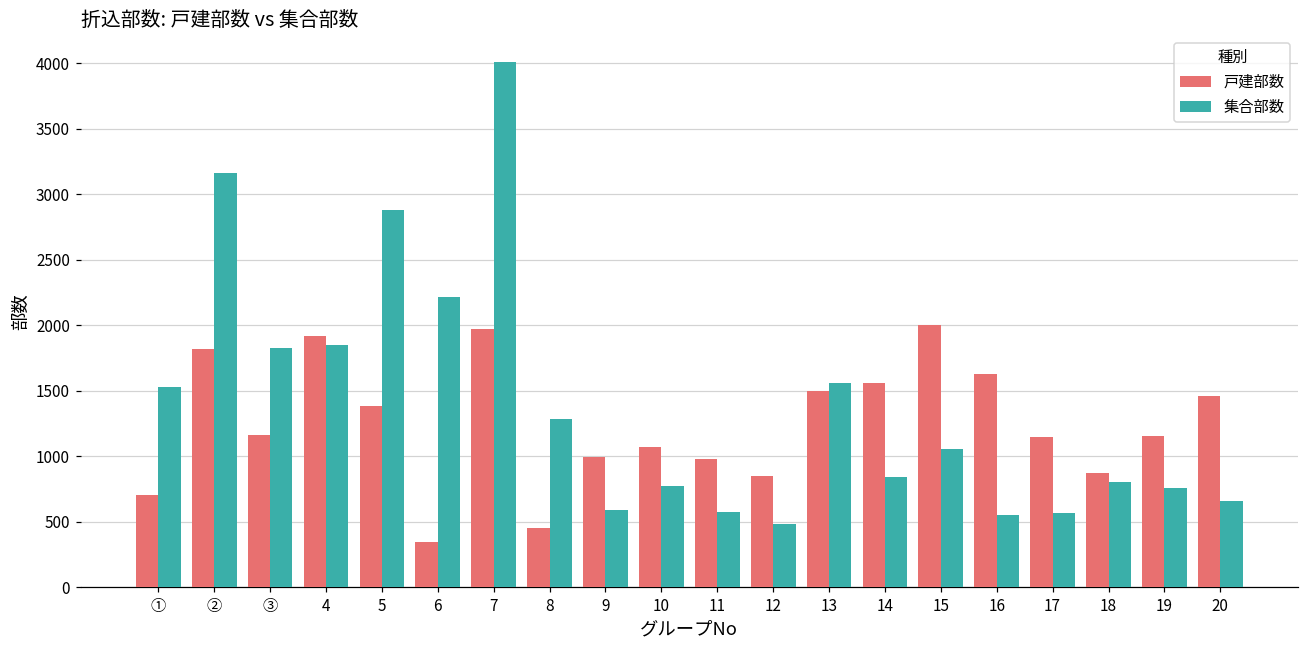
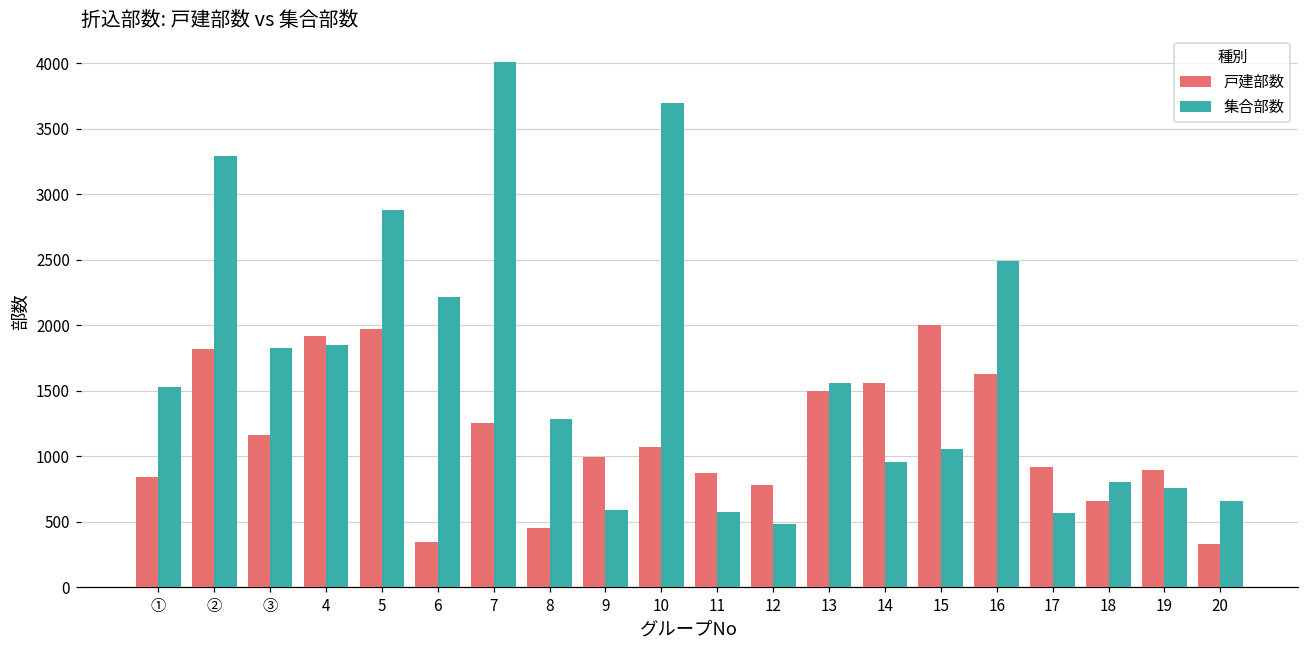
  {
    "戸建部数": {
-     "①": 700,
+     "①": 840,
      "②": 1820,
      "③": 1160,
      "4": 1920,
-     "5": 1380,
+     "5": 1970,
      "6": 340,
-     "7": 1970,
+     "7": 1250,
      "8": 450,
      "9": 990,
      "10": 1070,
-     "11": 980,
-     "12": 850,
+     "11": 870,
+     "12": 780,
      "13": 1500,
      "14": 1560,
      "15": 2000,
      "16": 1620,
-     "17": 1150,
-     "18": 870,
-     "19": 1150,
-     "20": 1460
+     "17": 920,
+     "18": 660,
+     "19": 890,
+     "20": 330
    },
    "集合部数": {
      "①": 1530,
-     "②": 3160,
+     "②": 3290,
      "③": 1830,
      "4": 1850,
      "5": 2880,
      "6": 2220,
      "7": 4010,
      "8": 1280,
      "9": 590,
-     "10": 770,
+     "10": 3690,
      "11": 570,
      "12": 480,
      "13": 1560,
-     "14": 840,
+     "14": 960,
      "15": 1050,
-     "16": 550,
+     "16": 2490,
      "17": 560,
      "18": 800,
      "19": 760,
      "20": 660
    }
  }
